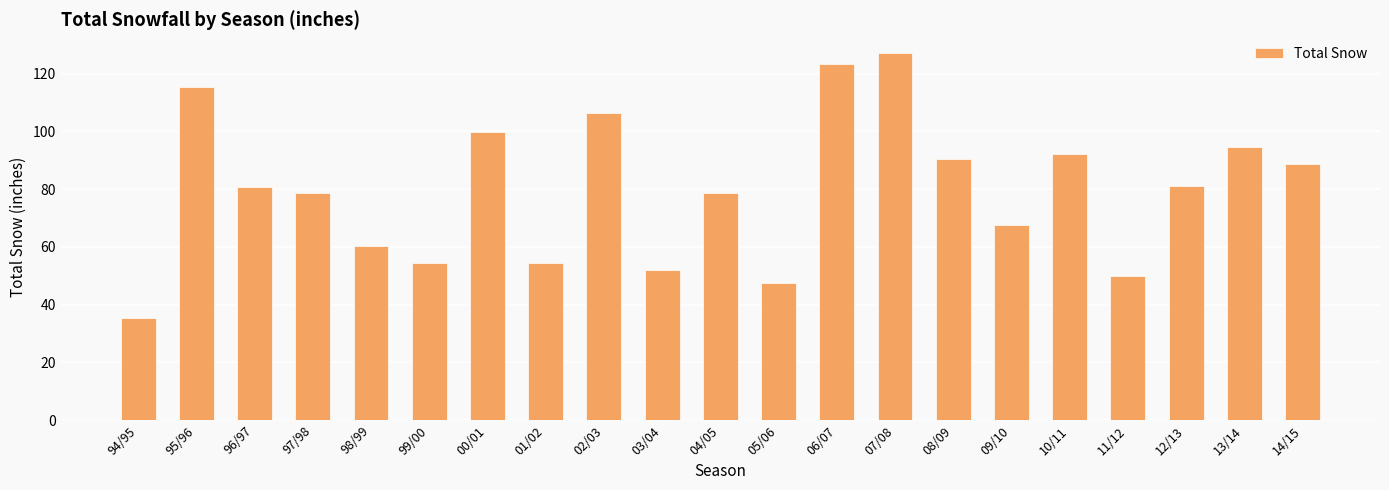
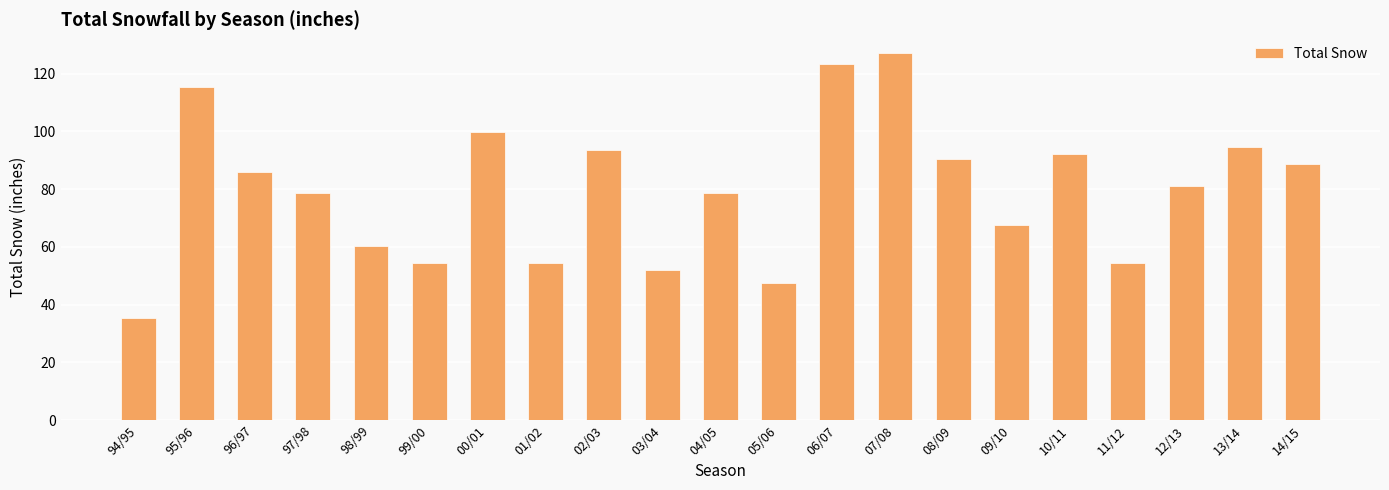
  {
    "94/95": 36,
    "95/96": 115,
-   "96/97": 81,
+   "96/97": 86,
    "97/98": 79,
    "98/99": 60,
    "99/00": 55,
    "00/01": 100,
    "01/02": 54,
-   "02/03": 106,
+   "02/03": 94,
    "03/04": 52,
    "04/05": 79,
    "05/06": 48,
    "06/07": 123,
    "07/08": 127,
    "08/09": 91,
    "09/10": 67,
    "10/11": 92,
-   "11/12": 50,
+   "11/12": 54,
    "12/13": 81,
    "13/14": 95,
    "14/15": 89
  }
